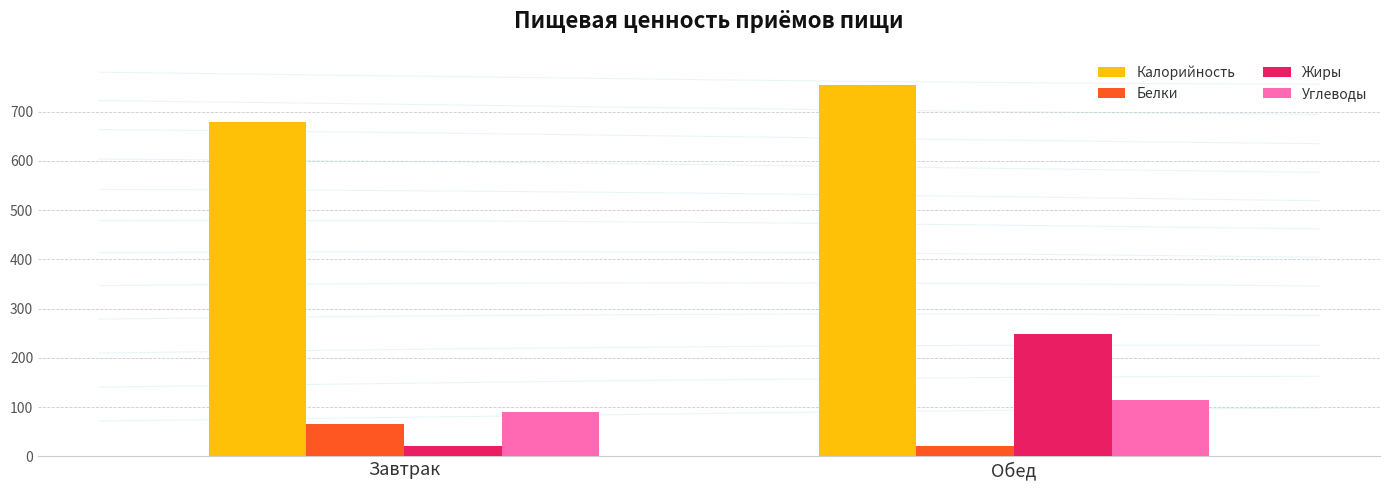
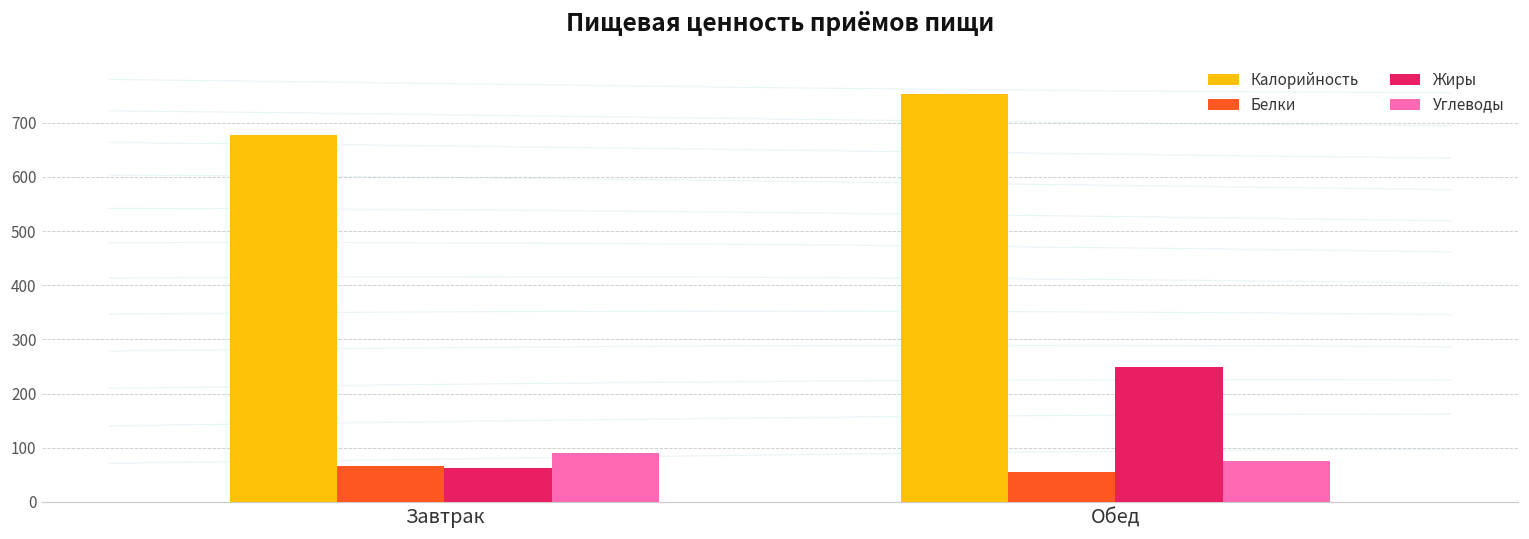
  {
    "Калорийность": {
      "Завтрак": 680,
      "Обед": 750
    },
    "Белки": {
      "Завтрак": 70,
-     "Обед": 20
+     "Обед": 60
    },
    "Жиры": {
-     "Завтрак": 20,
+     "Завтрак": 60,
      "Обед": 250
    },
    "Углеводы": {
      "Завтрак": 90,
-     "Обед": 110
+     "Обед": 70
    }
  }
